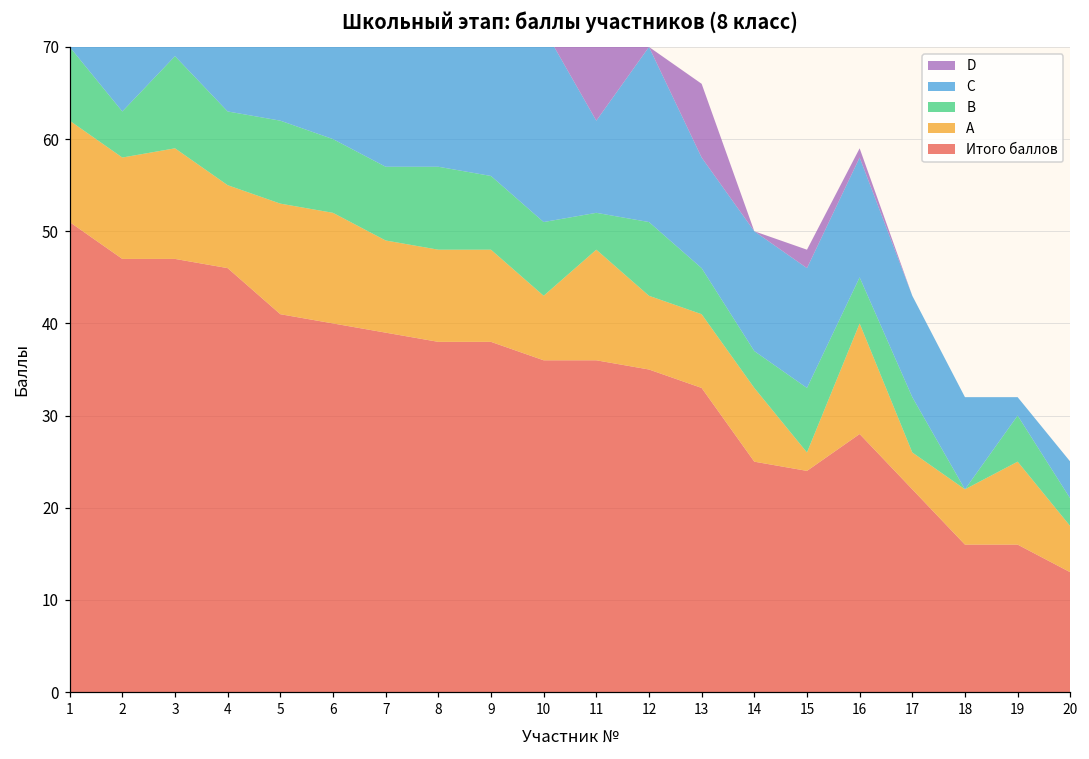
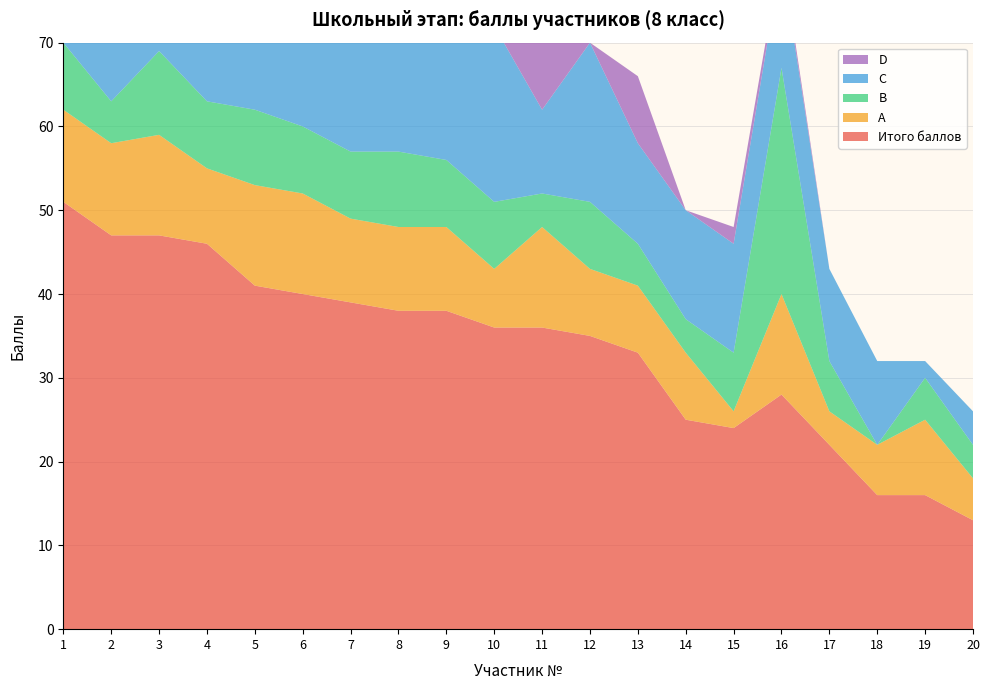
  {
    "Итого баллов": {
      "1": 51,
      "2": 47,
      "3": 47,
      "4": 46,
      "5": 41,
      "6": 40,
      "7": 39,
      "8": 38,
      "9": 38,
      "10": 36,
      "11": 36,
      "12": 35,
      "13": 33,
      "14": 25,
      "15": 24,
      "16": 28,
      "17": 22,
      "18": 16,
      "19": 16,
      "20": 13
    },
    "A": {
      "1": 11,
      "2": 11,
      "3": 12,
      "4": 9,
      "5": 12,
      "6": 12,
      "7": 10,
      "8": 10,
      "9": 10,
      "10": 7,
      "11": 12,
      "12": 8,
      "13": 8,
      "14": 8,
      "15": 2,
      "16": 12,
      "17": 4,
      "19": 9,
      "20": 5
    },
    "B": {
      "1": 8,
      "2": 5,
      "3": 10,
      "4": 8,
      "5": 9,
      "6": 8,
      "7": 8,
      "8": 9,
      "9": 8,
      "10": 8,
      "11": 4,
      "12": 8,
      "13": 5,
      "14": 4,
      "15": 7,
-     "16": 5,
+     "16": 27,
      "17": 6,
      "19": 5,
-     "20": 3
+     "20": 4
    },
    "C": {
      "11": 10,
      "13": 12,
      "15": 13
    },
    "D": {
      "13": 8,
      "15": 2
    }
  }
